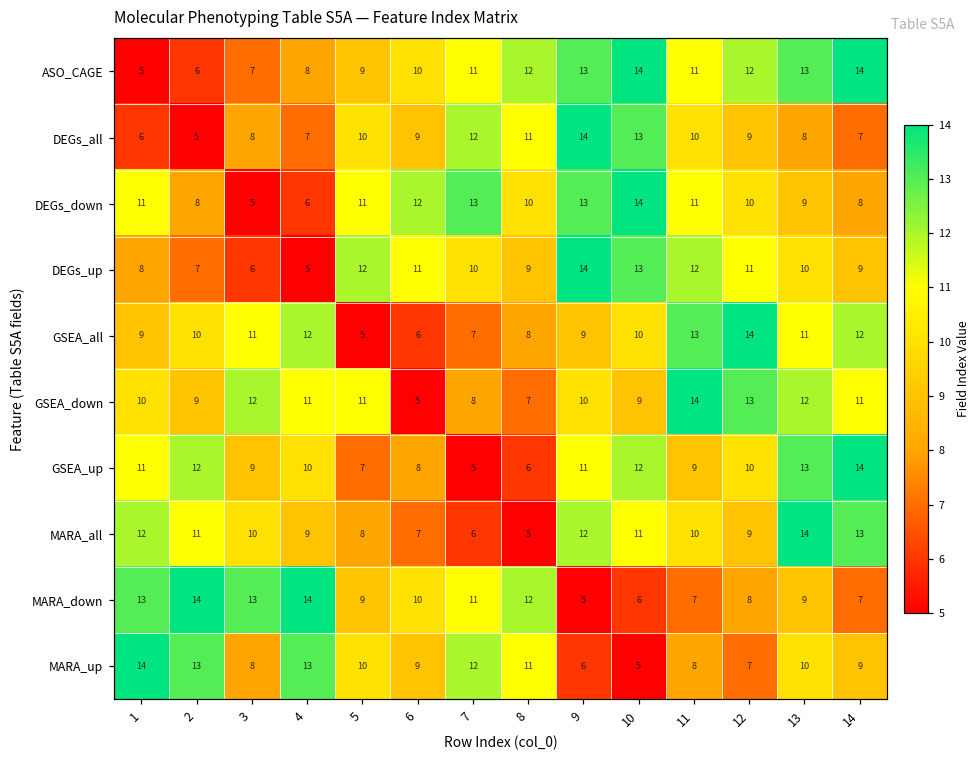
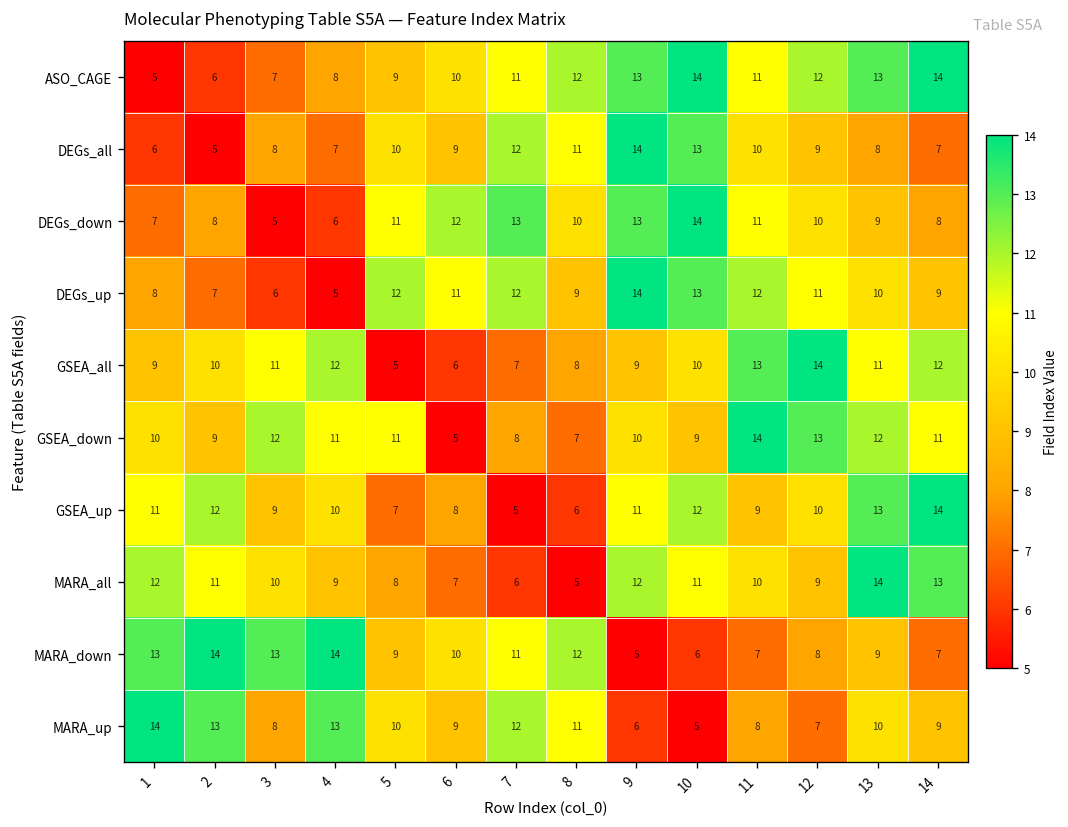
  {
    "ASO_CAGE": {
      "1": 5,
      "2": 6,
      "3": 7,
      "4": 8,
      "5": 9,
      "6": 10,
      "7": 11,
      "8": 12,
      "9": 13,
      "10": 14,
      "11": 11,
      "12": 12,
      "13": 13,
      "14": 14
    },
    "DEGs_all": {
      "1": 6,
      "2": 5,
      "3": 8,
      "4": 7,
      "5": 10,
      "6": 9,
      "7": 12,
      "8": 11,
      "9": 14,
      "10": 13,
      "11": 10,
      "12": 9,
      "13": 8,
      "14": 7
    },
    "DEGs_down": {
-     "1": 11,
+     "1": 7,
      "2": 8,
      "3": 5,
      "4": 6,
      "5": 11,
      "6": 12,
      "7": 13,
      "8": 10,
      "9": 13,
      "10": 14,
      "11": 11,
      "12": 10,
      "13": 9,
      "14": 8
    },
    "DEGs_up": {
      "1": 8,
      "2": 7,
      "3": 6,
      "4": 5,
      "5": 12,
      "6": 11,
-     "7": 10,
+     "7": 12,
      "8": 9,
      "9": 14,
      "10": 13,
      "11": 12,
      "12": 11,
      "13": 10,
      "14": 9
    },
    "GSEA_all": {
      "1": 9,
      "2": 10,
      "3": 11,
      "4": 12,
      "5": 5,
      "6": 6,
      "7": 7,
      "8": 8,
      "9": 9,
      "10": 10,
      "11": 13,
      "12": 14,
      "13": 11,
      "14": 12
    },
    "GSEA_down": {
      "1": 10,
      "2": 9,
      "3": 12,
      "4": 11,
      "5": 11,
      "6": 5,
      "7": 8,
      "8": 7,
      "9": 10,
      "10": 9,
      "11": 14,
      "12": 13,
      "13": 12,
      "14": 11
    },
    "GSEA_up": {
      "1": 11,
      "2": 12,
      "3": 9,
      "4": 10,
      "5": 7,
      "6": 8,
      "7": 5,
      "8": 6,
      "9": 11,
      "10": 12,
      "11": 9,
      "12": 10,
      "13": 13,
      "14": 14
    },
    "MARA_all": {
      "1": 12,
      "2": 11,
      "3": 10,
      "4": 9,
      "5": 8,
      "6": 7,
      "7": 6,
      "8": 5,
      "9": 12,
      "10": 11,
      "11": 10,
      "12": 9,
      "13": 14,
      "14": 13
    },
    "MARA_down": {
      "1": 13,
      "2": 14,
      "3": 13,
      "4": 14,
      "5": 9,
      "6": 10,
      "7": 11,
      "8": 12,
      "9": 5,
      "10": 6,
      "11": 7,
      "12": 8,
      "13": 9,
      "14": 7
    },
    "MARA_up": {
      "1": 14,
      "2": 13,
      "3": 8,
      "4": 13,
      "5": 10,
      "6": 9,
      "7": 12,
      "8": 11,
      "9": 6,
      "10": 5,
      "11": 8,
      "12": 7,
      "13": 10,
      "14": 9
    }
  }
